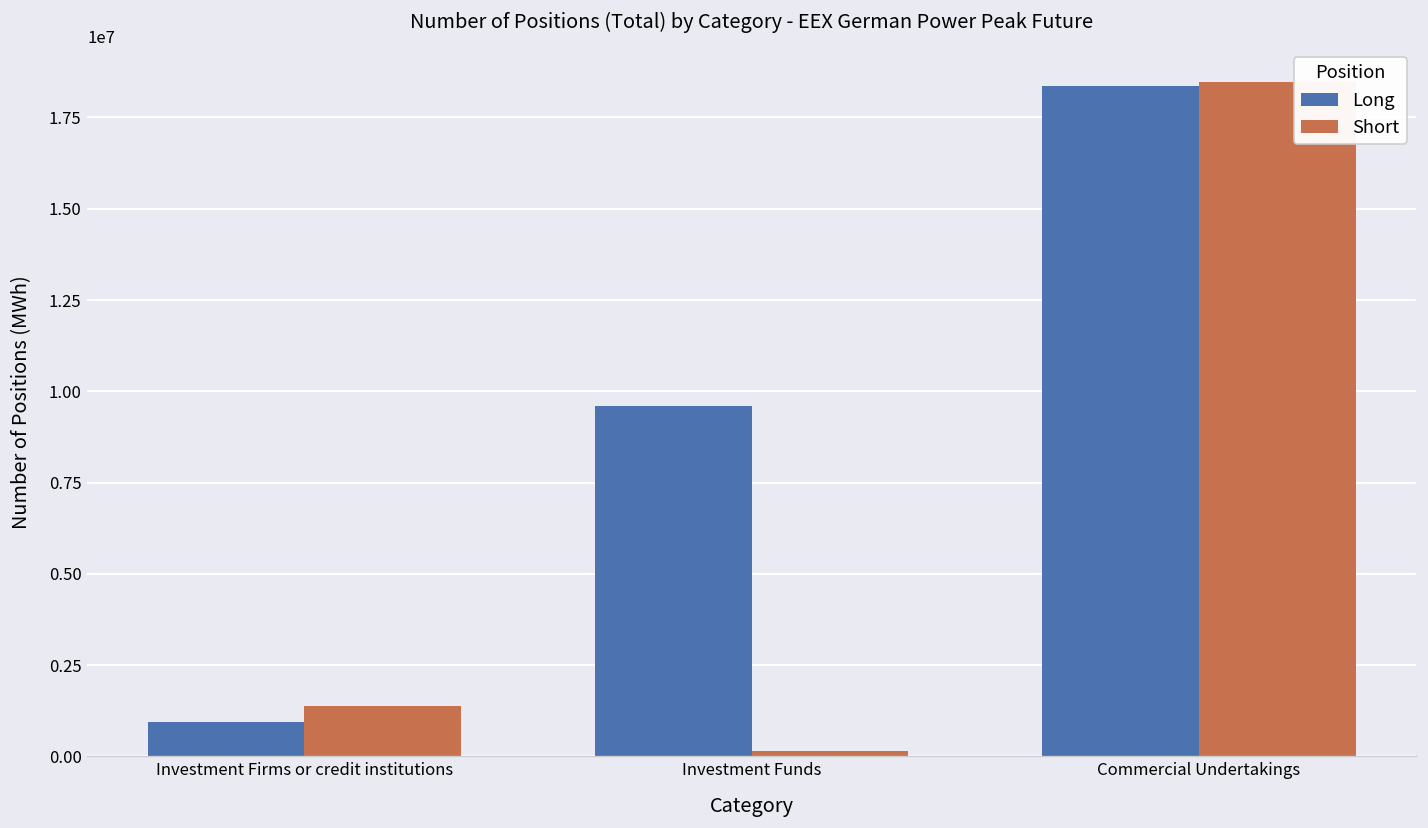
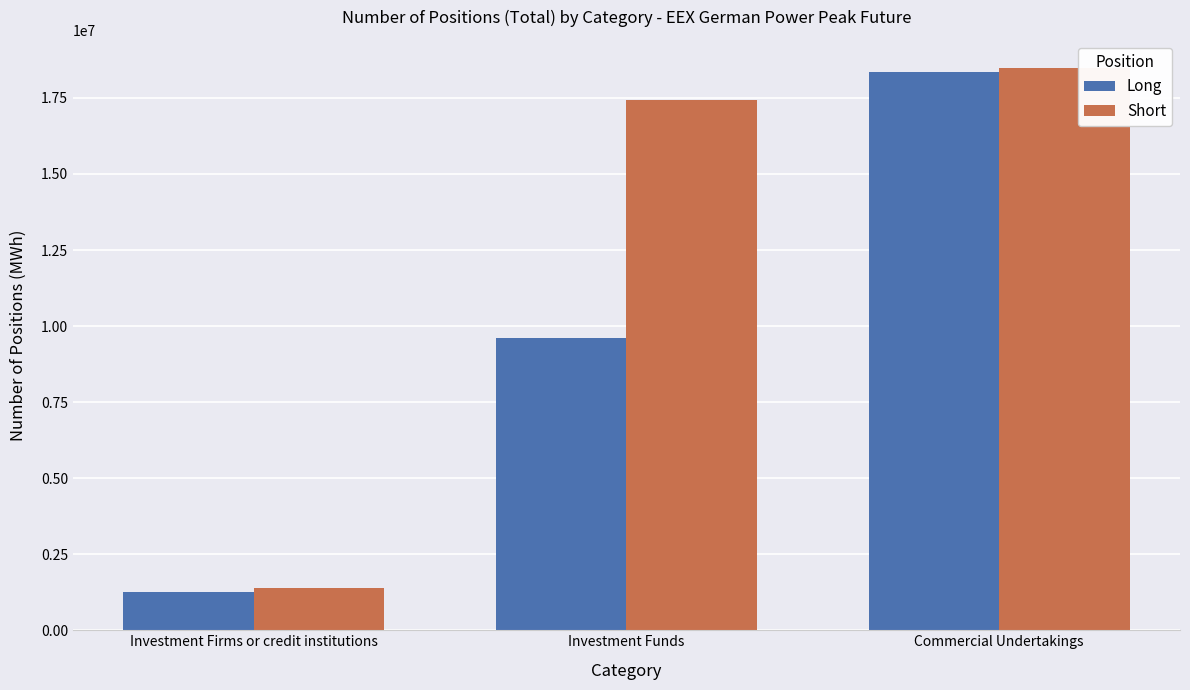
  {
    "Long": {
-     "Investment Firms or credit institutions": 900000,
+     "Investment Firms or credit institutions": 1300000,
      "Investment Funds": 9600000,
      "Commercial Undertakings": 18400000
    },
    "Short": {
      "Investment Firms or credit institutions": 1400000,
-     "Investment Funds": 200000,
+     "Investment Funds": 17400000,
      "Commercial Undertakings": 18500000
    }
  }
